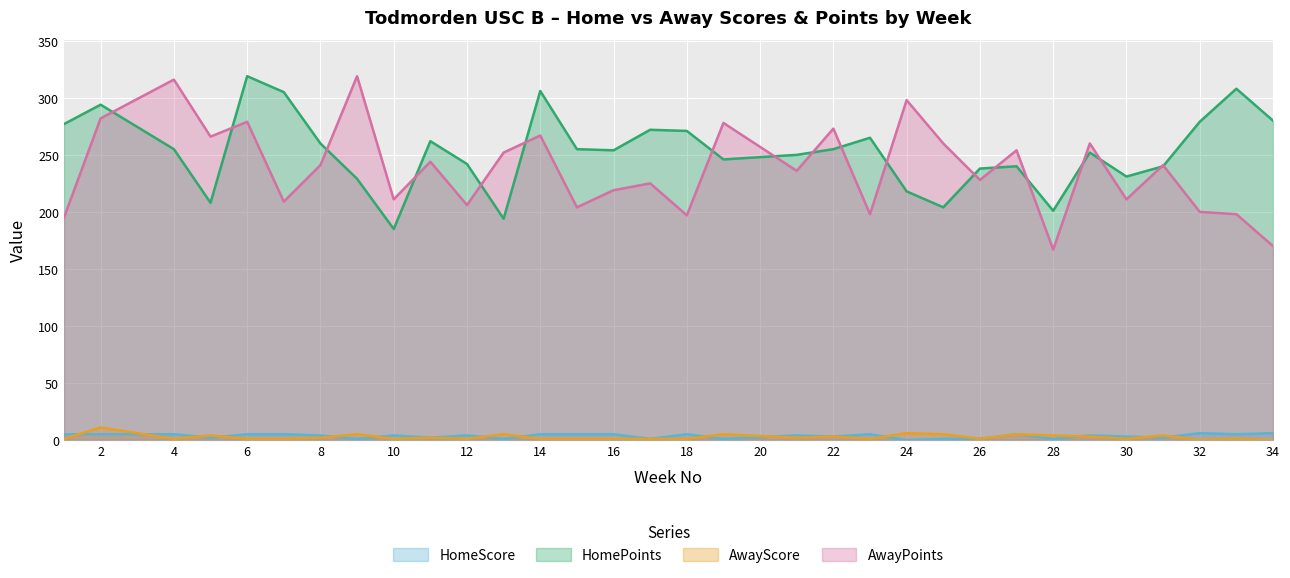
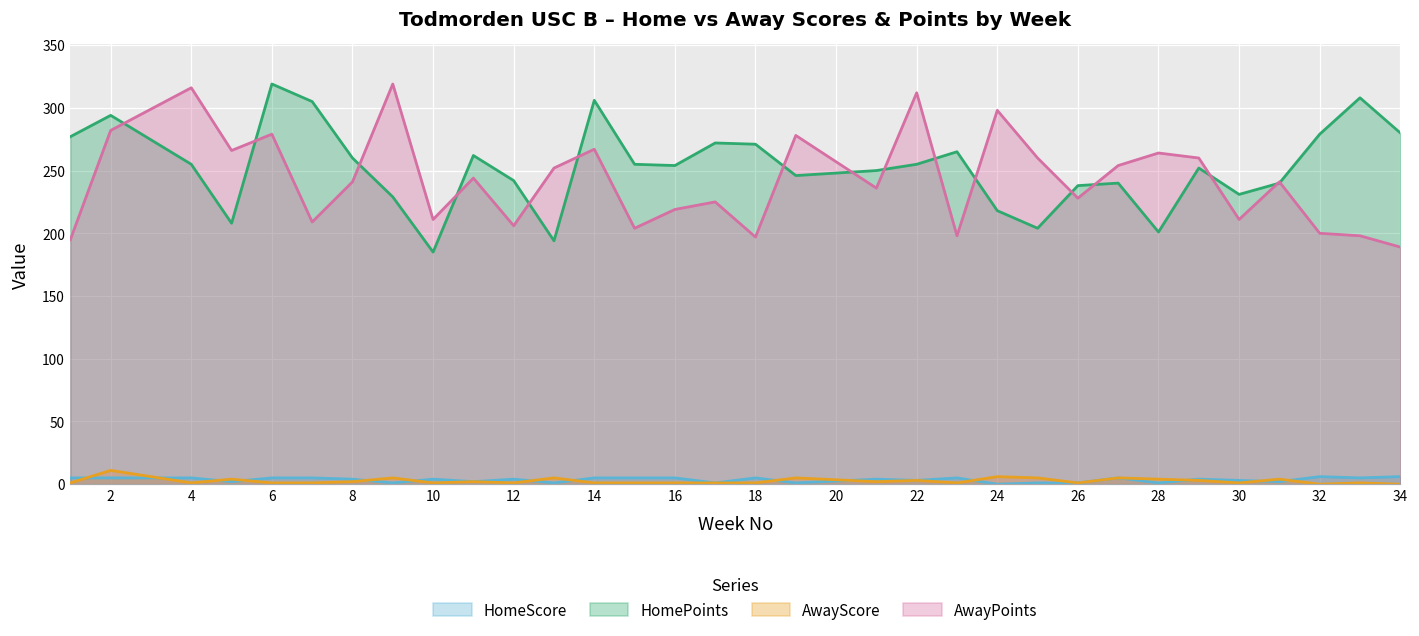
  {
    "AwayScore": {
      "2": 11,
      "4": 1,
      "6": 1,
      "10": 1,
      "12": 1,
      "14": 1,
      "16": 1,
      "18": 1,
      "24": 6,
      "28": 4,
      "32": 0,
      "34": 0
    },
    "AwayPoints": {
      "2": 282,
      "4": 316,
      "6": 279,
      "8": 241,
      "10": 211,
      "12": 206,
      "14": 267,
      "16": 219,
      "18": 197,
-     "22": 273,
+     "22": 312,
      "24": 298,
      "26": 228,
-     "28": 167,
+     "28": 264,
      "30": 211,
      "32": 200,
-     "34": 170
+     "34": 189
    }
  }
